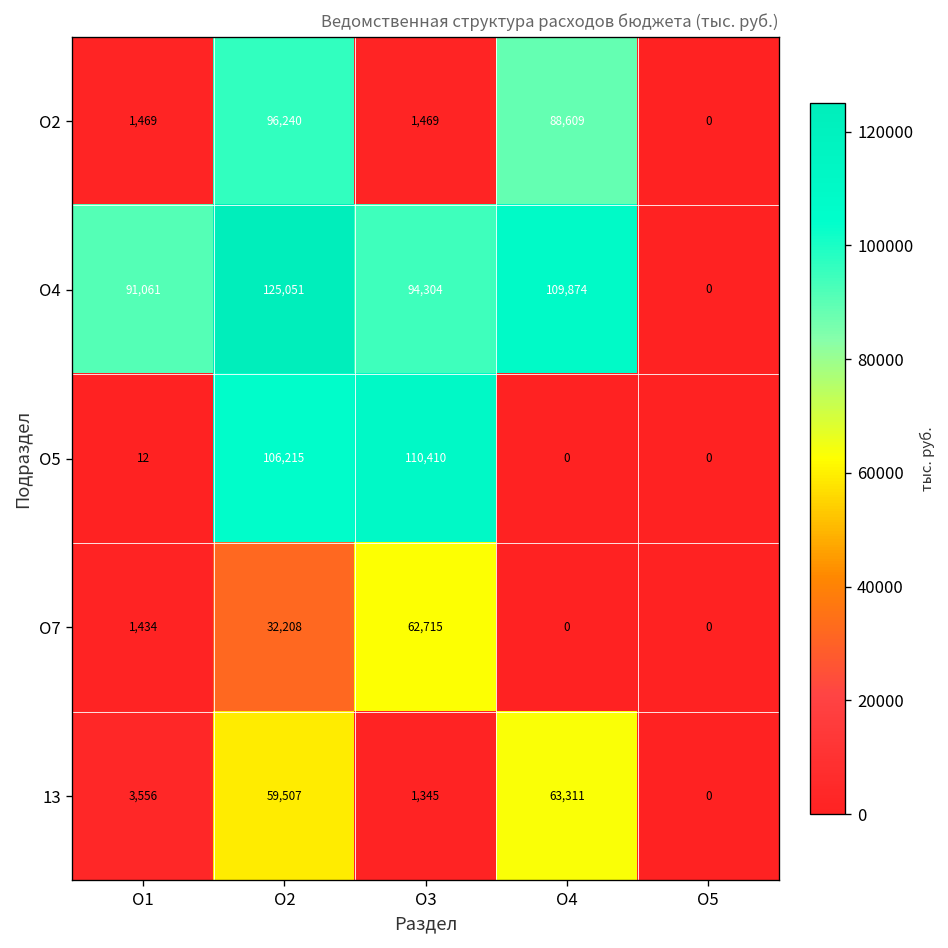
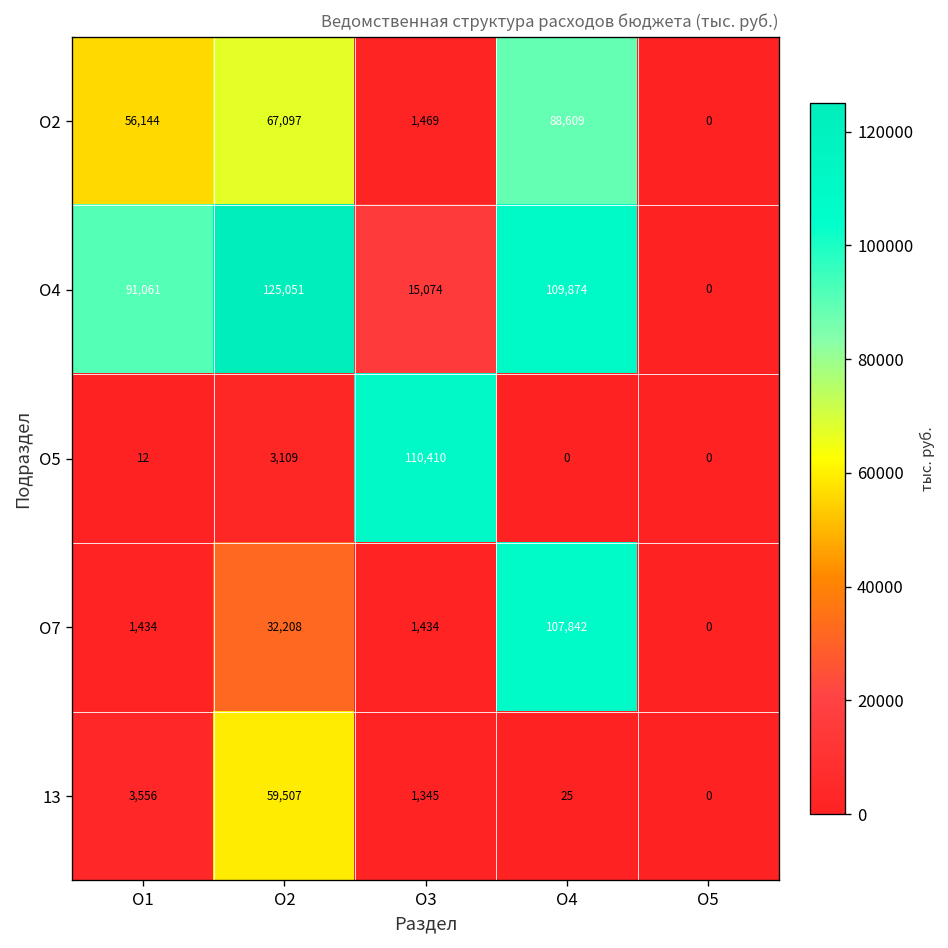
  {
    "О2": {
-     "О1": "1,469",
-     "О2": "96,240",
+     "О1": "56,144",
+     "О2": "67,097",
      "О3": "1,469",
      "О4": "88,609",
      "О5": "0"
    },
    "О4": {
      "О1": "91,061",
      "О2": "125,051",
-     "О3": "94,304",
+     "О3": "15,074",
      "О4": "109,874",
      "О5": "0"
    },
    "О5": {
      "О1": "12",
-     "О2": "106,215",
+     "О2": "3,109",
      "О3": "110,410",
      "О4": "0",
      "О5": "0"
    },
    "О7": {
      "О1": "1,434",
      "О2": "32,208",
-     "О3": "62,715",
-     "О4": "0",
+     "О3": "1,434",
+     "О4": "107,842",
      "О5": "0"
    },
    "13": {
      "О1": "3,556",
      "О2": "59,507",
      "О3": "1,345",
-     "О4": "63,311",
+     "О4": "25",
      "О5": "0"
    }
  }
